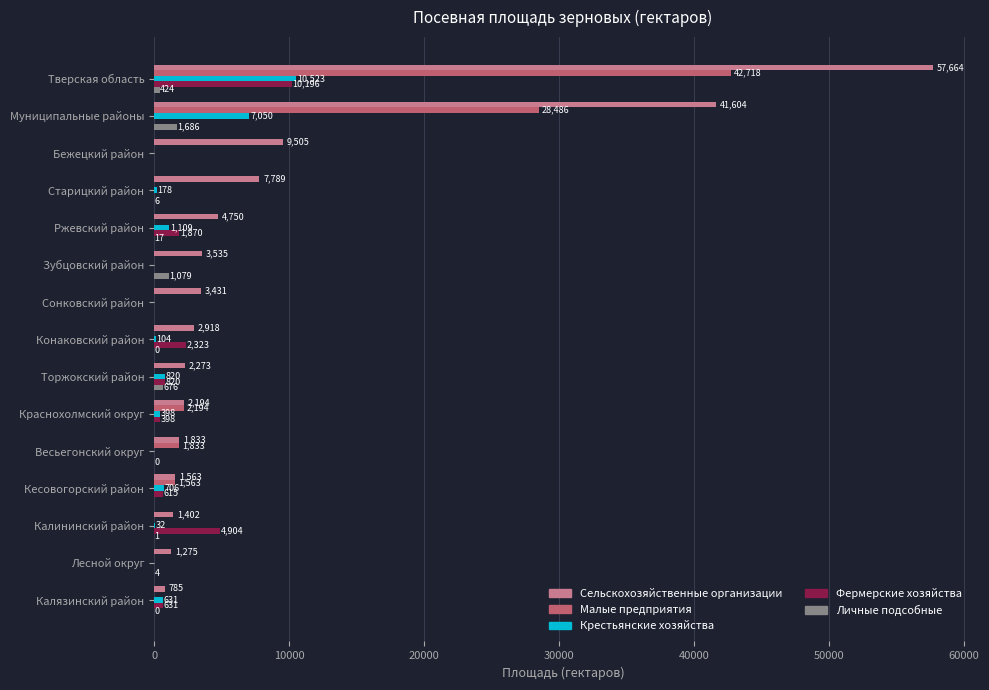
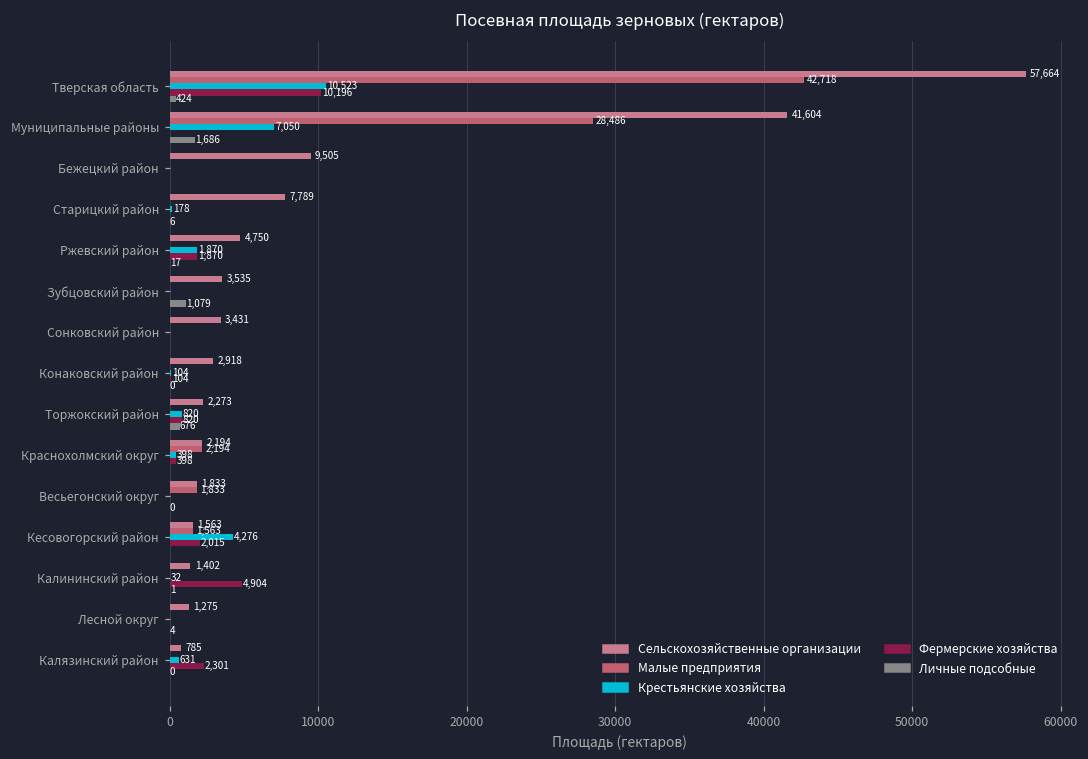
  {
    "Крестьянские хозяйства": {
      "Муниципальные районы": "7,050",
      "Старицкий район": "178",
-     "Ржевский район": "1,109",
+     "Ржевский район": "1,870",
      "Конаковский район": "104",
-     "Кесовогорский район": "706",
+     "Кесовогорский район": "4,276",
      "Калининский район": "32"
    },
    "Фермерские хозяйства": {
-     "Конаковский район": "2,323",
-     "Кесовогорский район": "615",
+     "Конаковский район": "104",
+     "Кесовогорский район": "2,015",
      "Калининский район": "4,904",
-     "Калязинский район": "631"
+     "Калязинский район": "2,301"
    },
    "Личные подсобные": {
      "Тверская область": "424",
      "Муниципальные районы": "1,686",
      "Старицкий район": "6",
      "Ржевский район": "17",
      "Зубцовский район": "1,079",
      "Конаковский район": "0",
      "Весьегонский округ": "0",
      "Калининский район": "1",
      "Лесной округ": "4",
      "Калязинский район": "0"
    }
  }
